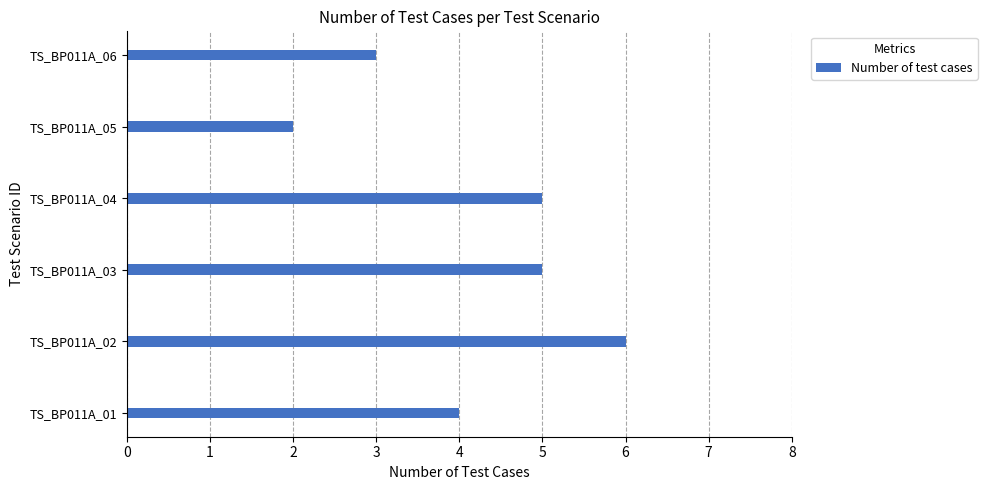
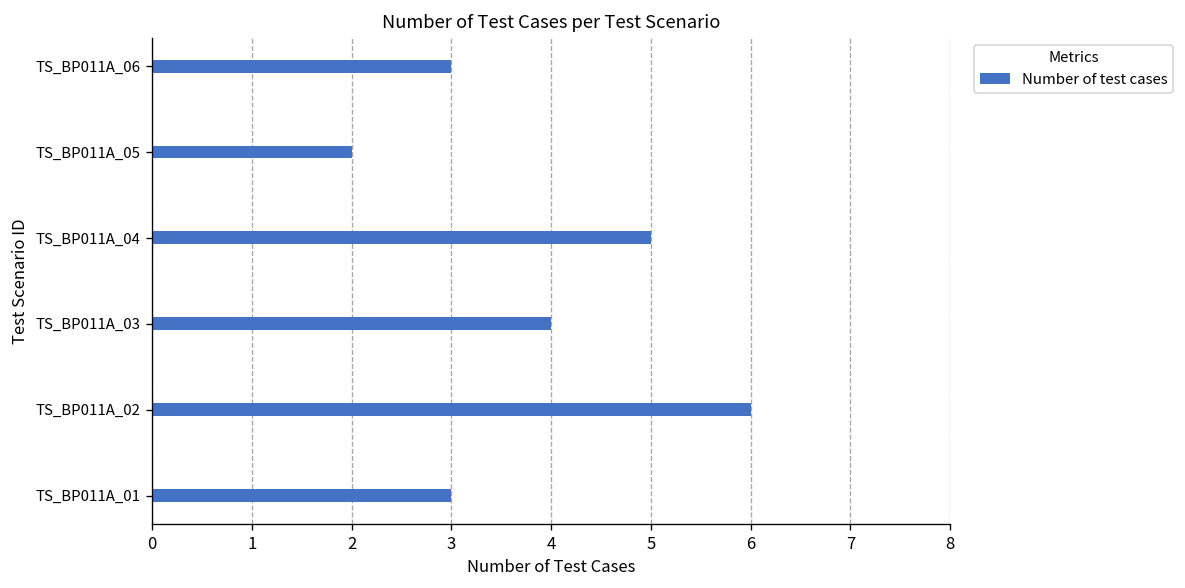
  {
    "TS_BP011A_06": 3,
    "TS_BP011A_05": 2,
    "TS_BP011A_04": 5,
-   "TS_BP011A_03": 5,
+   "TS_BP011A_03": 4,
    "TS_BP011A_02": 6,
-   "TS_BP011A_01": 4
+   "TS_BP011A_01": 3
  }
